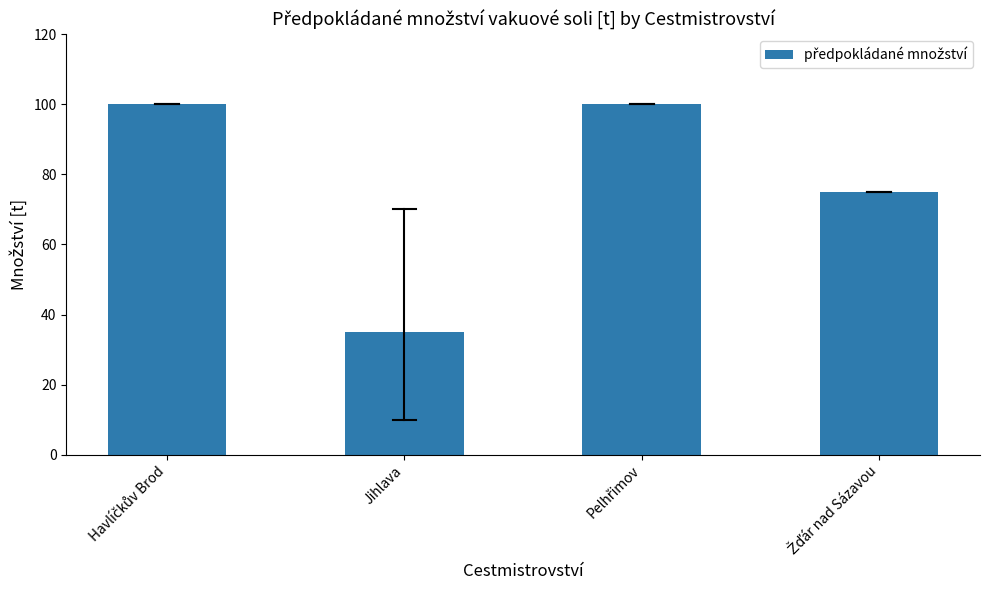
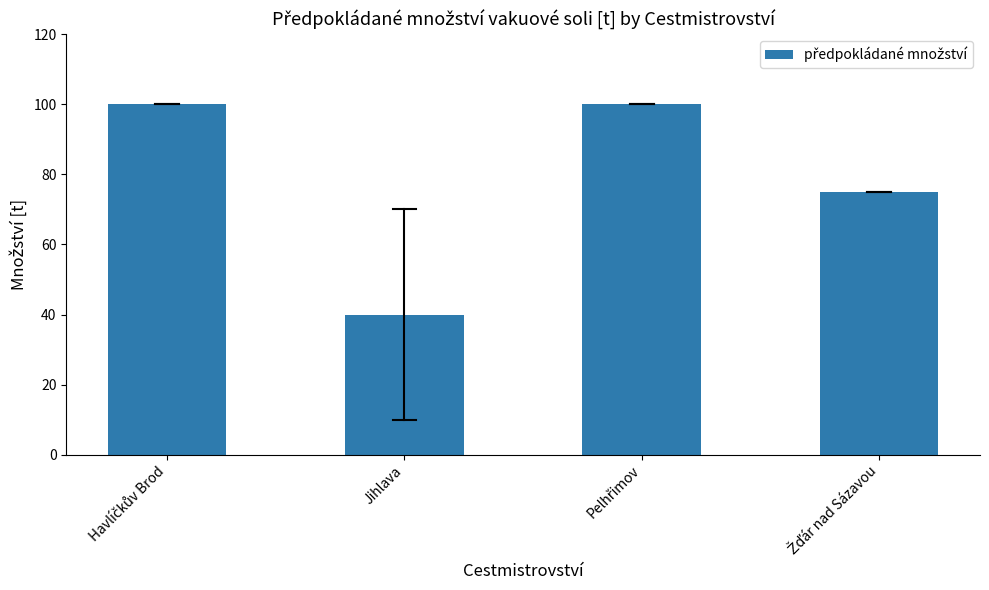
  {
    "předpokládané množství": {
      "Havlíčkův Brod": 100,
-     "Jihlava": 35,
+     "Jihlava": 40,
      "Pelhřimov": 100,
      "Žďár nad Sázavou": 75
    }
  }
